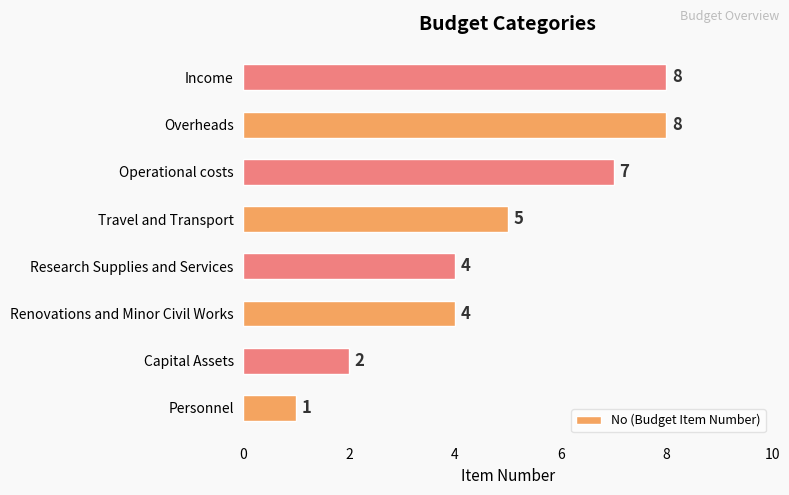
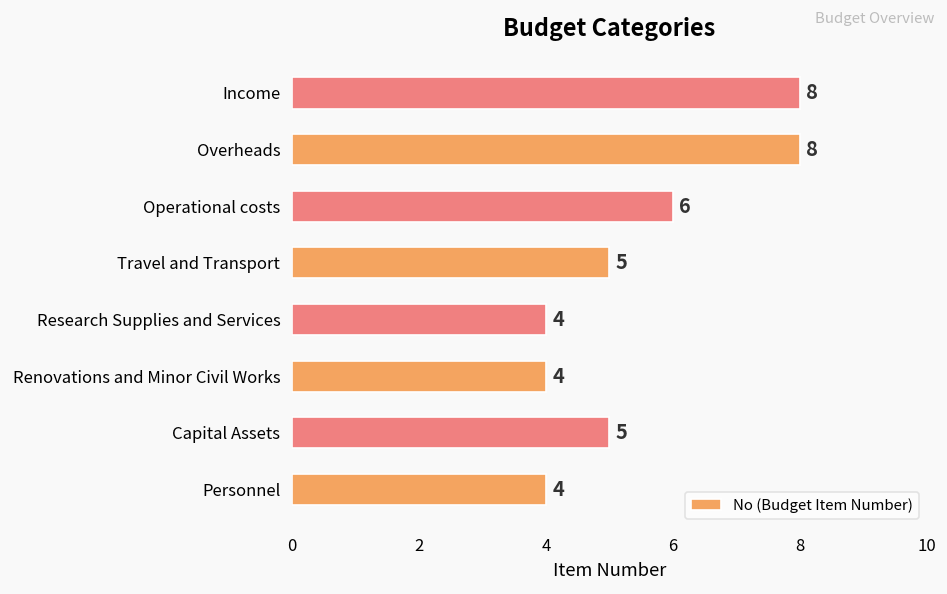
  {
    "Income": 8,
    "Overheads": 8,
-   "Operational costs": 7,
+   "Operational costs": 6,
    "Travel and Transport": 5,
    "Research Supplies and Services": 4,
    "Renovations and Minor Civil Works": 4,
-   "Capital Assets": 2,
-   "Personnel": 1
+   "Capital Assets": 5,
+   "Personnel": 4
  }
